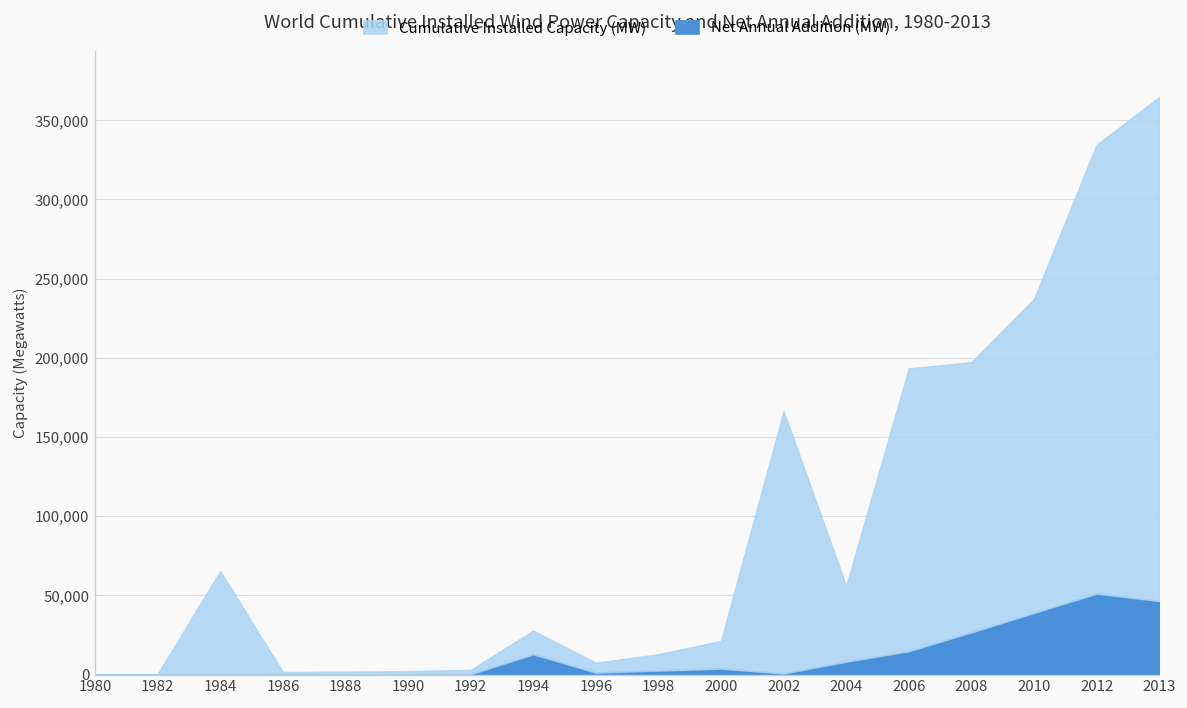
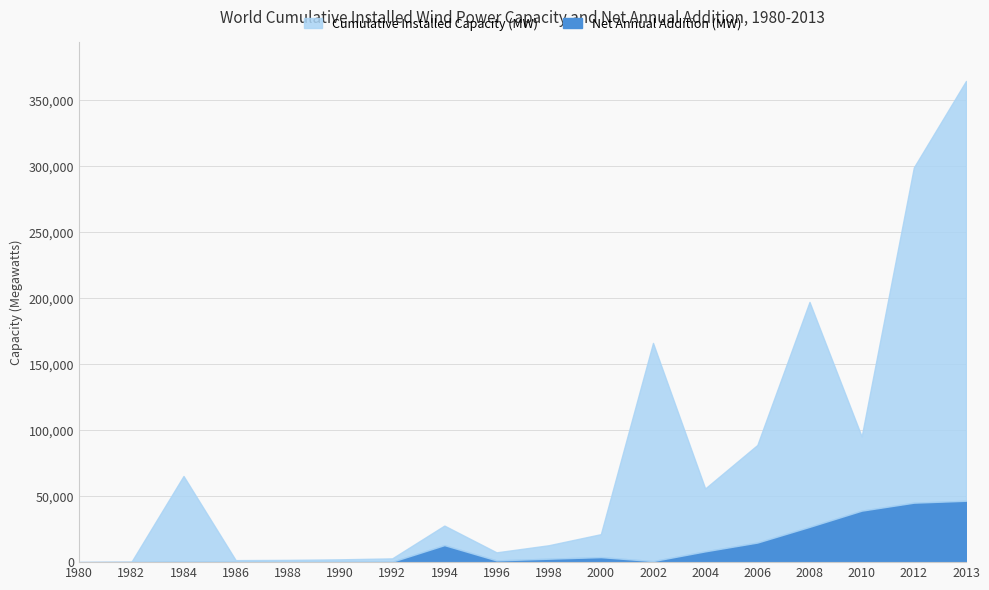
  {
    "Net Annual Addition (MW)": {
      "1984": "0",
      "1990": "0",
      "1992": "0",
      "1994": "13,000",
      "1996": "1,000",
      "1998": "3,000",
      "2000": "4,000",
      "2002": "1,000",
      "2004": "8,000",
      "2006": "15,000",
      "2008": "27,000",
      "2010": "39,000",
-     "2012": "51,000",
+     "2012": "45,000",
      "2013": "47,000"
    },
    "Cumulative Installed Capacity (MW)": {
      "1984": "65,000",
      "1990": "2,000",
      "1992": "3,000",
      "1994": "15,000",
      "1996": "6,000",
      "1998": "10,000",
      "2000": "17,000",
      "2002": "165,000",
      "2004": "48,000",
-     "2006": "178,000",
+     "2006": "74,000",
      "2008": "170,000",
-     "2010": "198,000",
-     "2012": "283,000",
+     "2010": "56,000",
+     "2012": "254,000",
      "2013": "318,000"
    }
  }
